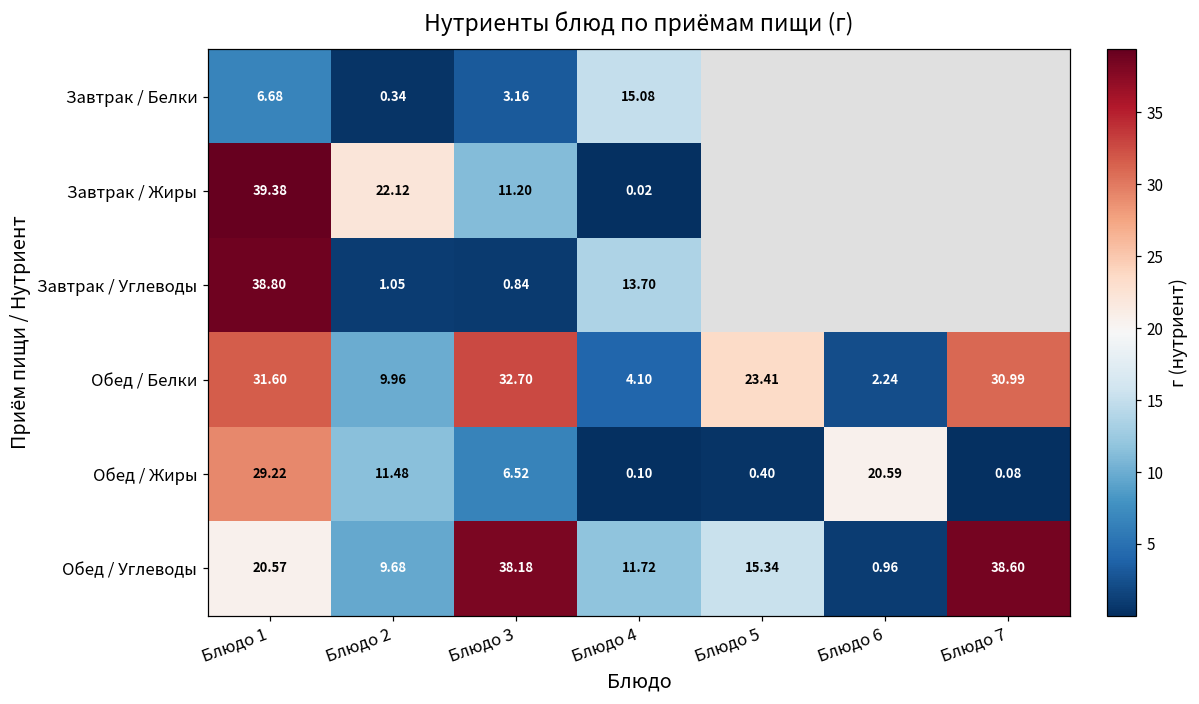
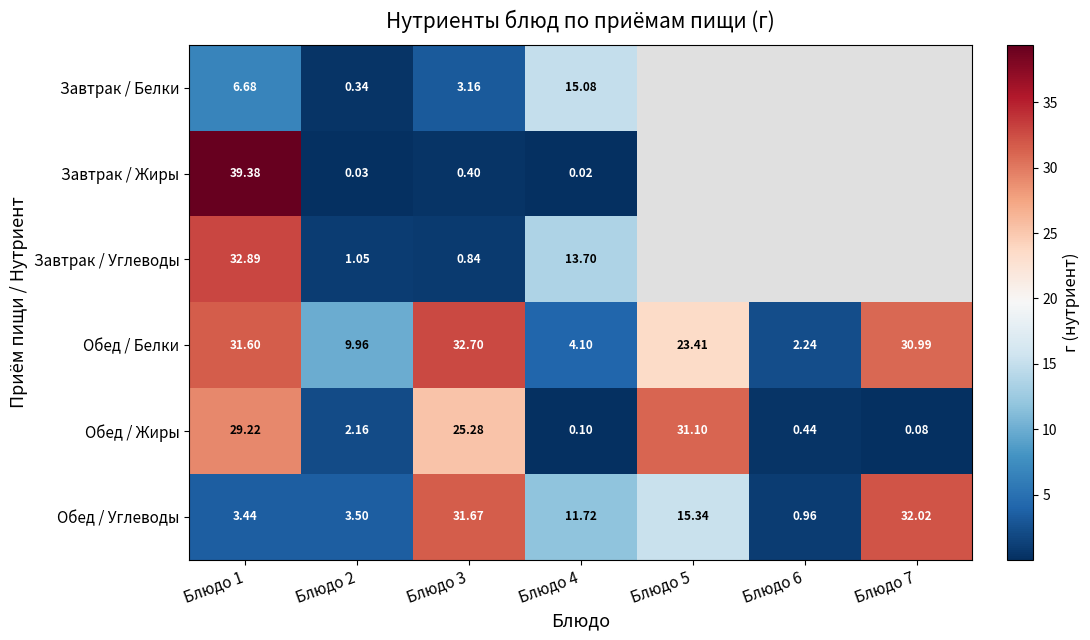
  {
    "Завтрак / Белки": {
      "Блюдо 1": 6.68,
      "Блюдо 2": 0.34,
      "Блюдо 3": 3.16,
      "Блюдо 4": 15.08
    },
    "Завтрак / Жиры": {
      "Блюдо 1": 39.38,
-     "Блюдо 2": 22.12,
-     "Блюдо 3": 11.20,
+     "Блюдо 2": 0.03,
+     "Блюдо 3": 0.40,
      "Блюдо 4": 0.02
    },
    "Завтрак / Углеводы": {
-     "Блюдо 1": 38.80,
+     "Блюдо 1": 32.89,
      "Блюдо 2": 1.05,
      "Блюдо 3": 0.84,
      "Блюдо 4": 13.70
    },
    "Обед / Белки": {
      "Блюдо 1": 31.60,
      "Блюдо 2": 9.96,
      "Блюдо 3": 32.70,
      "Блюдо 4": 4.10,
      "Блюдо 5": 23.41,
      "Блюдо 6": 2.24,
      "Блюдо 7": 30.99
    },
    "Обед / Жиры": {
      "Блюдо 1": 29.22,
-     "Блюдо 2": 11.48,
-     "Блюдо 3": 6.52,
+     "Блюдо 2": 2.16,
+     "Блюдо 3": 25.28,
      "Блюдо 4": 0.10,
-     "Блюдо 5": 0.40,
-     "Блюдо 6": 20.59,
+     "Блюдо 5": 31.10,
+     "Блюдо 6": 0.44,
      "Блюдо 7": 0.08
    },
    "Обед / Углеводы": {
-     "Блюдо 1": 20.57,
-     "Блюдо 2": 9.68,
-     "Блюдо 3": 38.18,
+     "Блюдо 1": 3.44,
+     "Блюдо 2": 3.50,
+     "Блюдо 3": 31.67,
      "Блюдо 4": 11.72,
      "Блюдо 5": 15.34,
      "Блюдо 6": 0.96,
-     "Блюдо 7": 38.60
+     "Блюдо 7": 32.02
    }
  }
